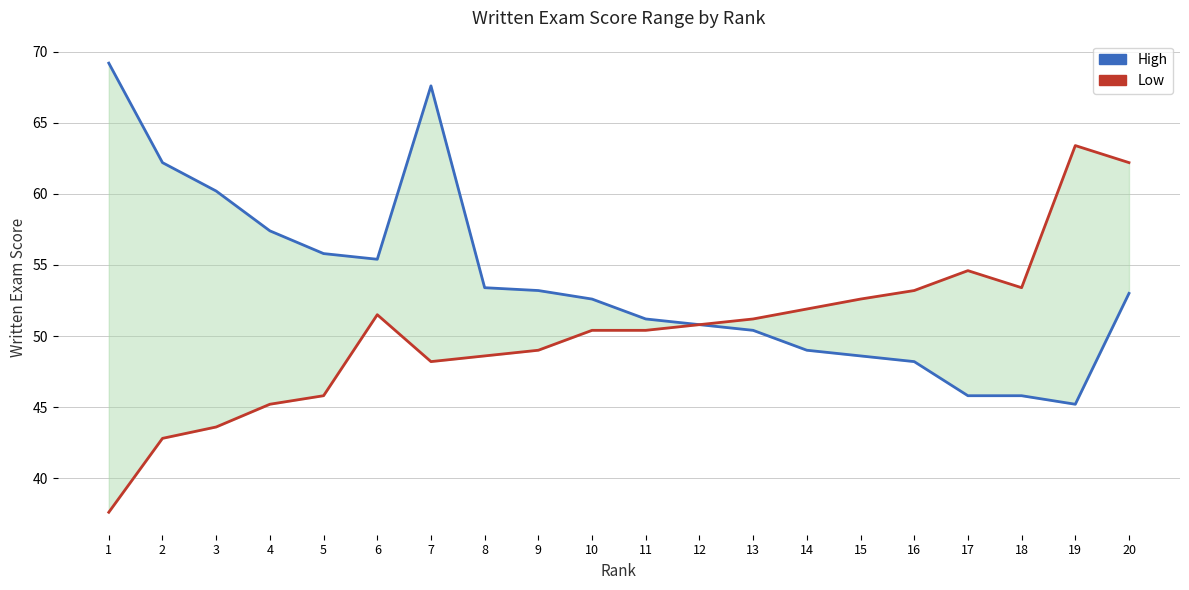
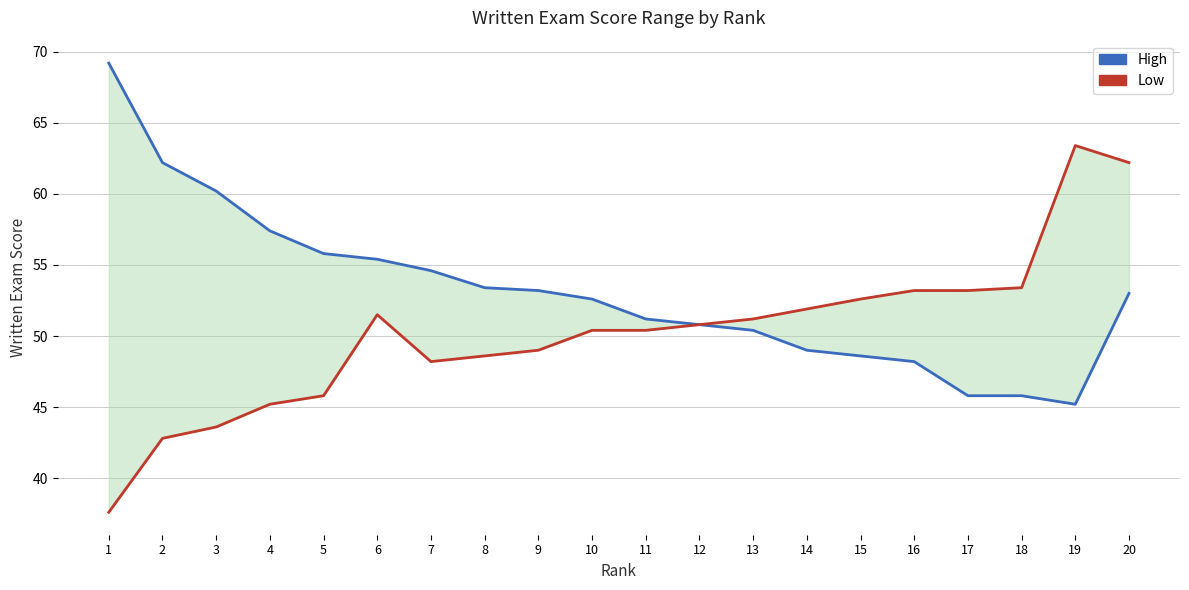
  {
    "High": {
-     "7": 67.6,
+     "7": 54.6,
      "13": 50.4,
      "14": 49.0,
      "15": 48.6,
      "16": 48.2,
      "17": 45.8,
      "18": 45.8,
      "19": 45.2,
      "20": 53.0
    },
    "Low": {
      "1": 37.6,
      "2": 42.8,
      "3": 43.6,
      "4": 45.2,
      "5": 45.8,
      "6": 51.5,
      "7": 48.2,
      "8": 48.6,
      "9": 49.0,
      "10": 50.4,
      "11": 50.4,
-     "17": 54.6
+     "17": 53.2
    }
  }
